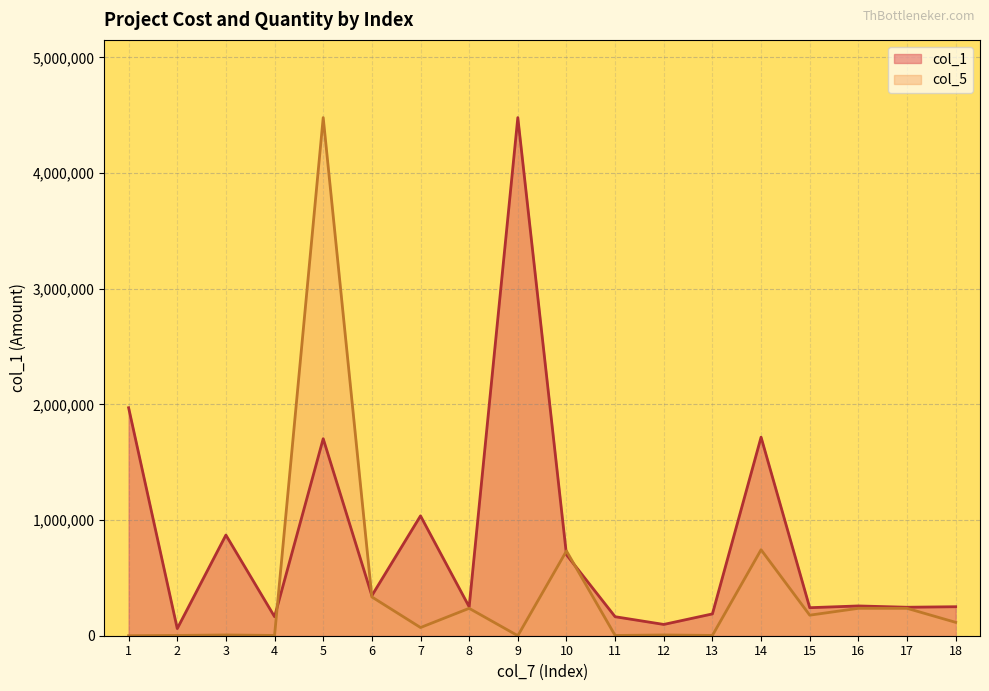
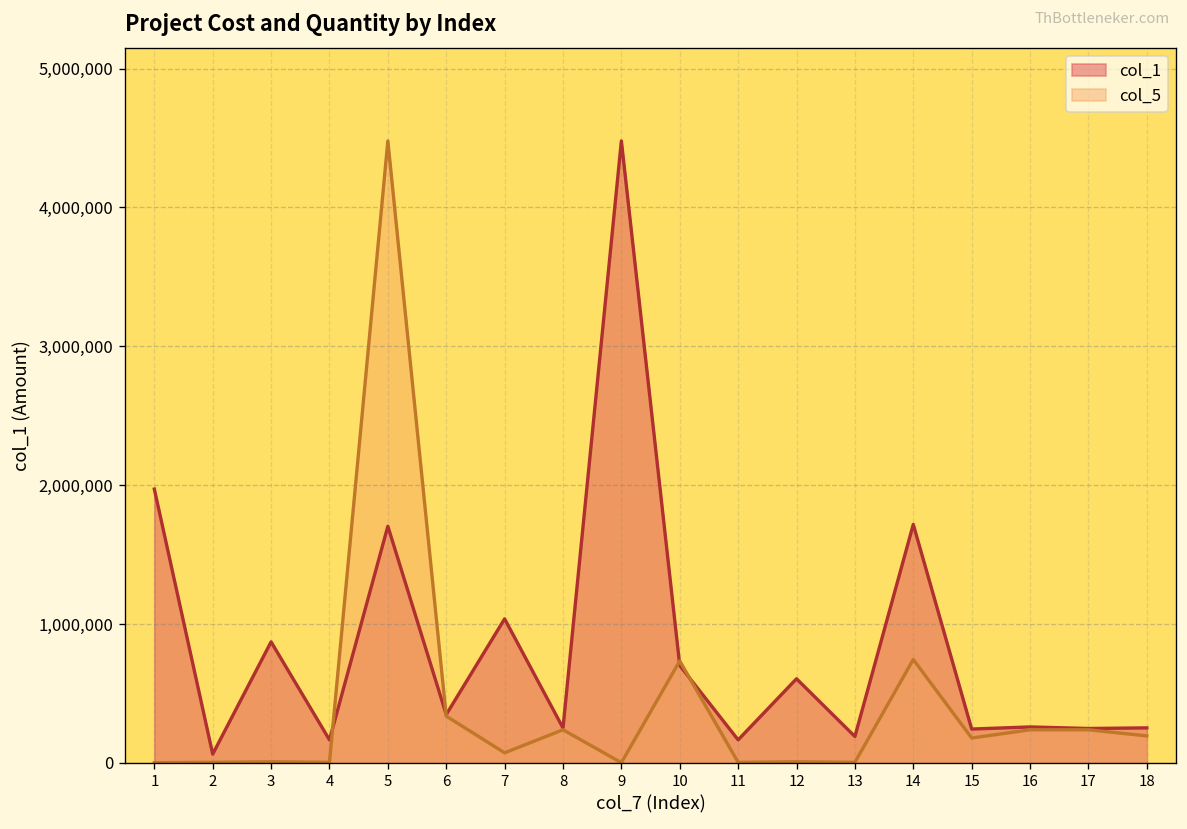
  {
    "col_1": {
      "1": "1,970,000",
      "2": "60,000",
      "3": "870,000",
      "4": "160,000",
      "5": "1,700,000",
      "7": "1,040,000",
      "9": "4,480,000",
      "10": "700,000",
      "11": "160,000",
-     "12": "100,000",
+     "12": "600,000",
      "13": "190,000",
      "14": "1,720,000",
      "15": "240,000",
      "18": "250,000"
    },
    "col_5": {
      "1": "0",
      "2": "0",
      "3": "10,000",
      "4": "0",
      "5": "4,480,000",
      "7": "70,000",
      "9": "0",
      "10": "730,000",
      "11": "0",
      "12": "10,000",
      "13": "0",
      "14": "740,000",
      "15": "180,000",
-     "18": "120,000"
+     "18": "190,000"
    }
  }
